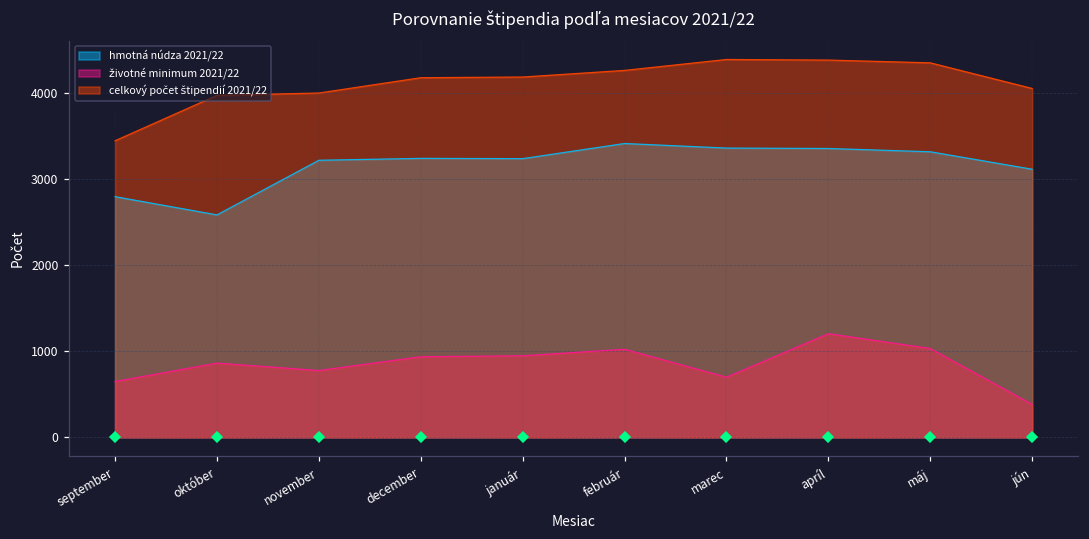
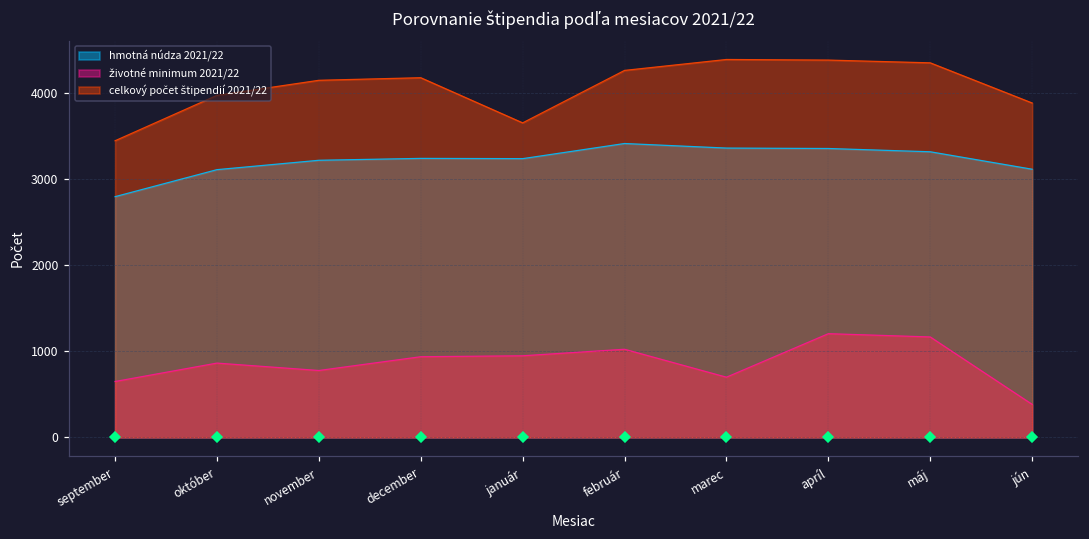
  {
    "hmotná núdza 2021/22": {
      "september": 2800,
-     "október": 2600,
+     "október": 3100,
      "november": 3200,
      "december": 3200,
      "január": 3200,
      "február": 3400,
      "marec": 3400,
      "apríl": 3400,
      "máj": 3300,
      "jún": 3100
    },
    "životné minimum 2021/22": {
      "september": 700,
      "október": 900,
      "november": 800,
      "december": 900,
      "január": 900,
      "február": 1000,
      "marec": 700,
      "apríl": 1200,
-     "máj": 1000,
+     "máj": 1200,
      "jún": 400
    },
    "celkový počet štipendií 2021/22": {
      "september": 3400,
-     "november": 4000,
+     "november": 4200,
      "december": 4200,
-     "január": 4200,
+     "január": 3700,
      "február": 4300,
      "marec": 4400,
      "apríl": 4400,
      "máj": 4400,
-     "jún": 4100
+     "jún": 3900
    }
  }
